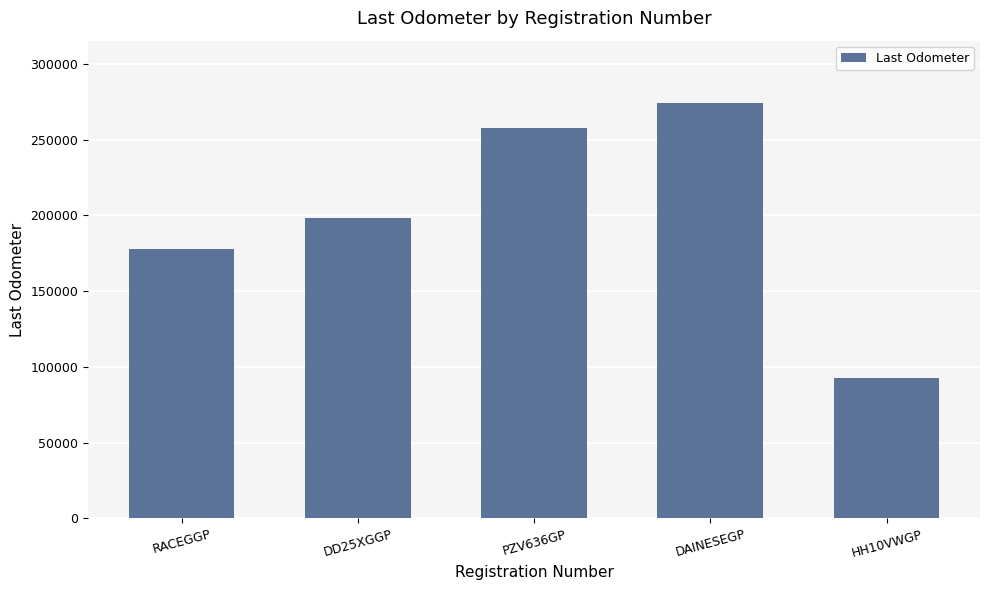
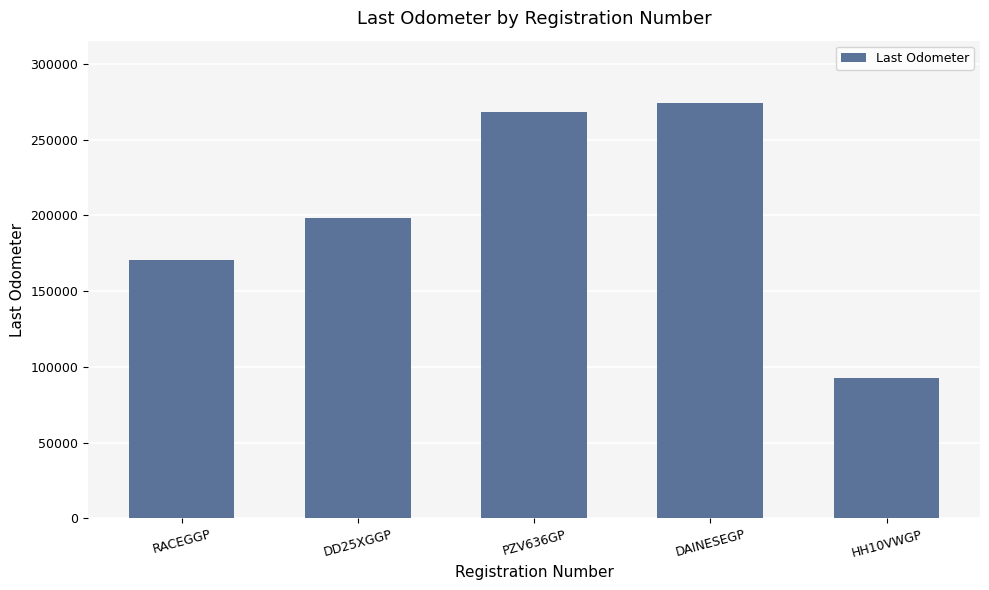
  {
-   "RACEGGP": 178000,
+   "RACEGGP": 170000,
    "DD25XGGP": 199000,
-   "PZV636GP": 258000,
+   "PZV636GP": 268000,
    "DAINESEGP": 274000,
    "HH10VWGP": 93000
  }
